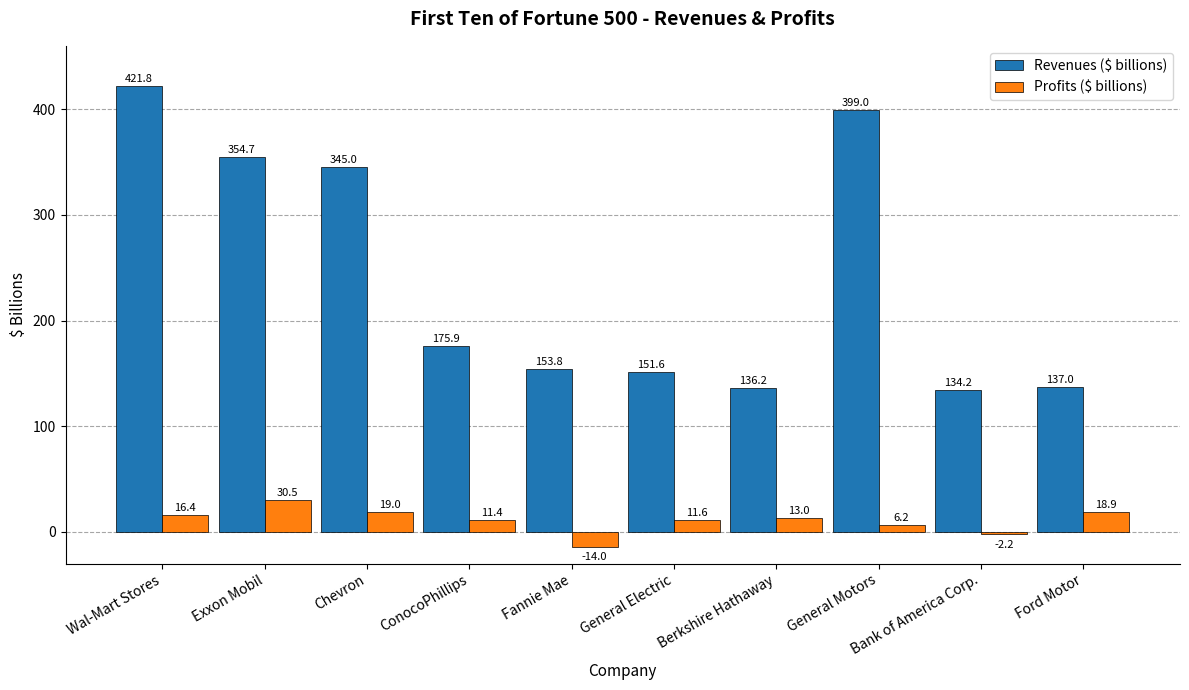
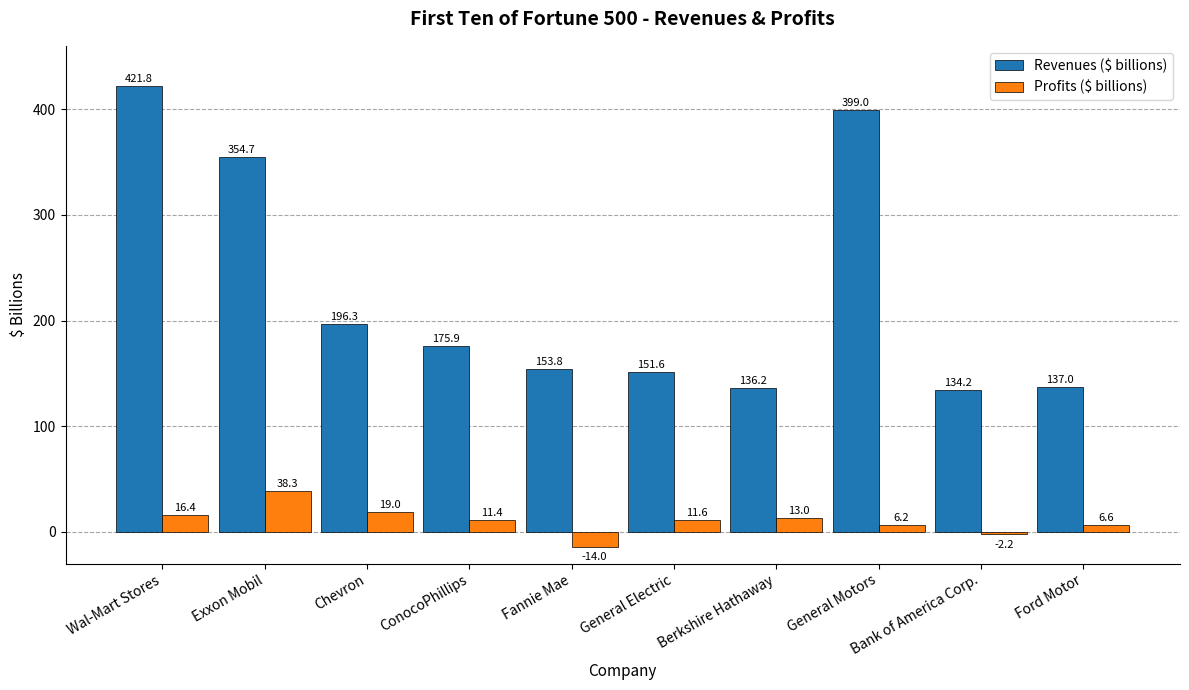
  {
    "Revenues ($ billions)": {
      "Wal-Mart Stores": 421.8,
      "Exxon Mobil": 354.7,
-     "Chevron": 345.0,
+     "Chevron": 196.3,
      "ConocoPhillips": 175.9,
      "Fannie Mae": 153.8,
      "General Electric": 151.6,
      "Berkshire Hathaway": 136.2,
      "General Motors": 399.0,
      "Bank of America Corp.": 134.2,
      "Ford Motor": 137.0
    },
    "Profits ($ billions)": {
      "Wal-Mart Stores": 16.4,
-     "Exxon Mobil": 30.5,
+     "Exxon Mobil": 38.3,
      "Chevron": 19.0,
      "ConocoPhillips": 11.4,
      "Fannie Mae": -14.0,
      "General Electric": 11.6,
      "Berkshire Hathaway": 13.0,
      "General Motors": 6.2,
      "Bank of America Corp.": -2.2,
-     "Ford Motor": 18.9
+     "Ford Motor": 6.6
    }
  }
